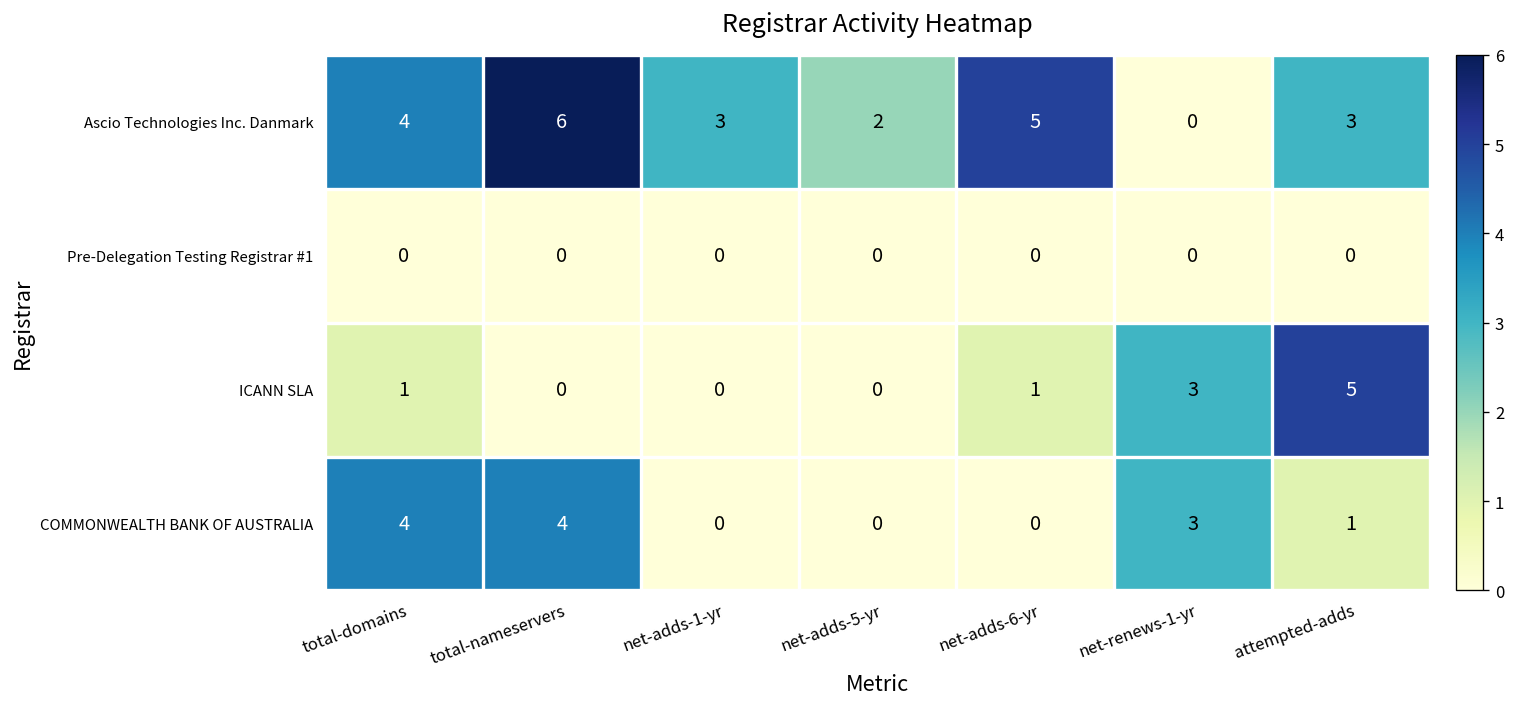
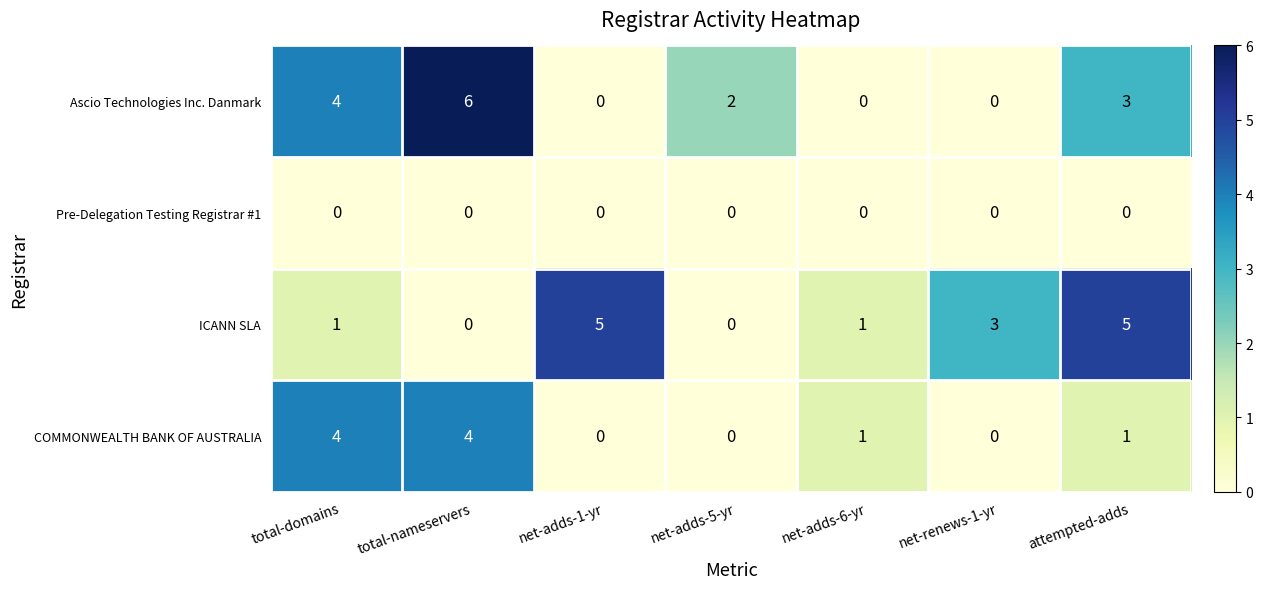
  {
    "Ascio Technologies Inc. Danmark": {
      "total-domains": 4,
      "total-nameservers": 6,
-     "net-adds-1-yr": 3,
+     "net-adds-1-yr": 0,
      "net-adds-5-yr": 2,
-     "net-adds-6-yr": 5,
+     "net-adds-6-yr": 0,
      "net-renews-1-yr": 0,
      "attempted-adds": 3
    },
    "Pre-Delegation Testing Registrar #1": {
      "total-domains": 0,
      "total-nameservers": 0,
      "net-adds-1-yr": 0,
      "net-adds-5-yr": 0,
      "net-adds-6-yr": 0,
      "net-renews-1-yr": 0,
      "attempted-adds": 0
    },
    "ICANN SLA": {
      "total-domains": 1,
      "total-nameservers": 0,
-     "net-adds-1-yr": 0,
+     "net-adds-1-yr": 5,
      "net-adds-5-yr": 0,
      "net-adds-6-yr": 1,
      "net-renews-1-yr": 3,
      "attempted-adds": 5
    },
    "COMMONWEALTH BANK OF AUSTRALIA": {
      "total-domains": 4,
      "total-nameservers": 4,
      "net-adds-1-yr": 0,
      "net-adds-5-yr": 0,
-     "net-adds-6-yr": 0,
-     "net-renews-1-yr": 3,
+     "net-adds-6-yr": 1,
+     "net-renews-1-yr": 0,
      "attempted-adds": 1
    }
  }
